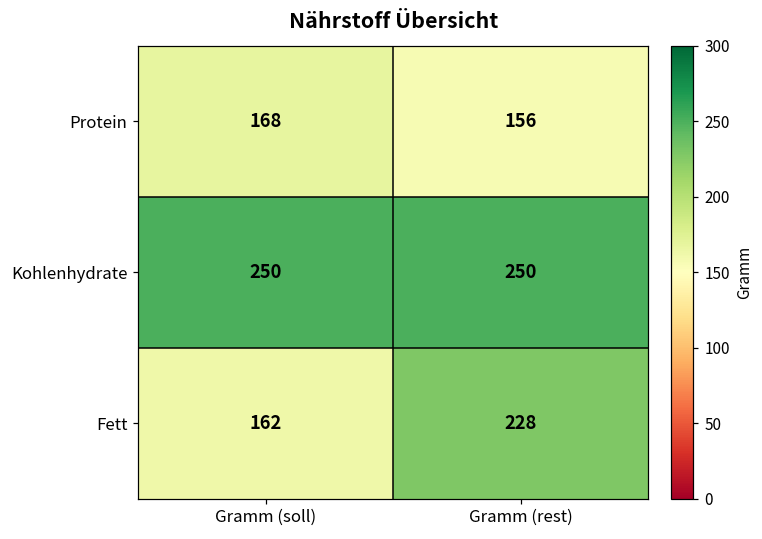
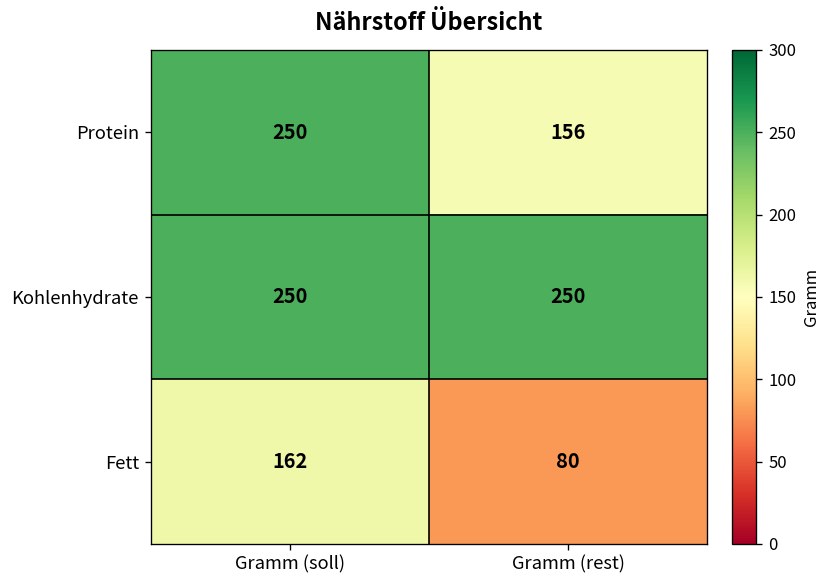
  {
    "Protein": {
-     "Gramm (soll)": 168,
+     "Gramm (soll)": 250,
      "Gramm (rest)": 156
    },
    "Kohlenhydrate": {
      "Gramm (soll)": 250,
      "Gramm (rest)": 250
    },
    "Fett": {
      "Gramm (soll)": 162,
-     "Gramm (rest)": 228
+     "Gramm (rest)": 80
    }
  }
